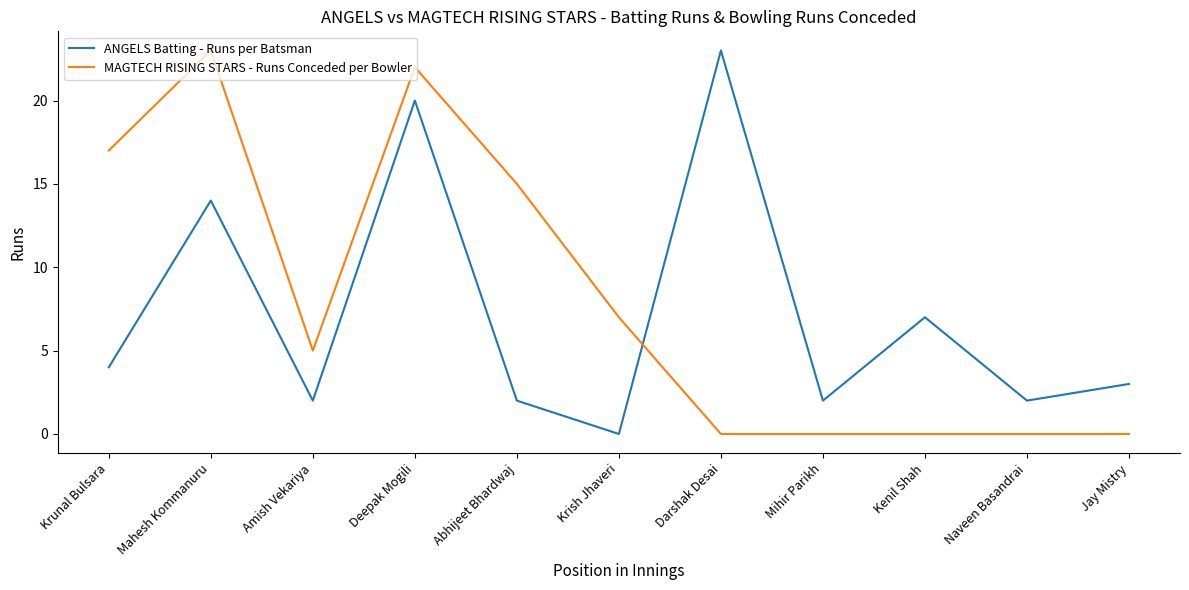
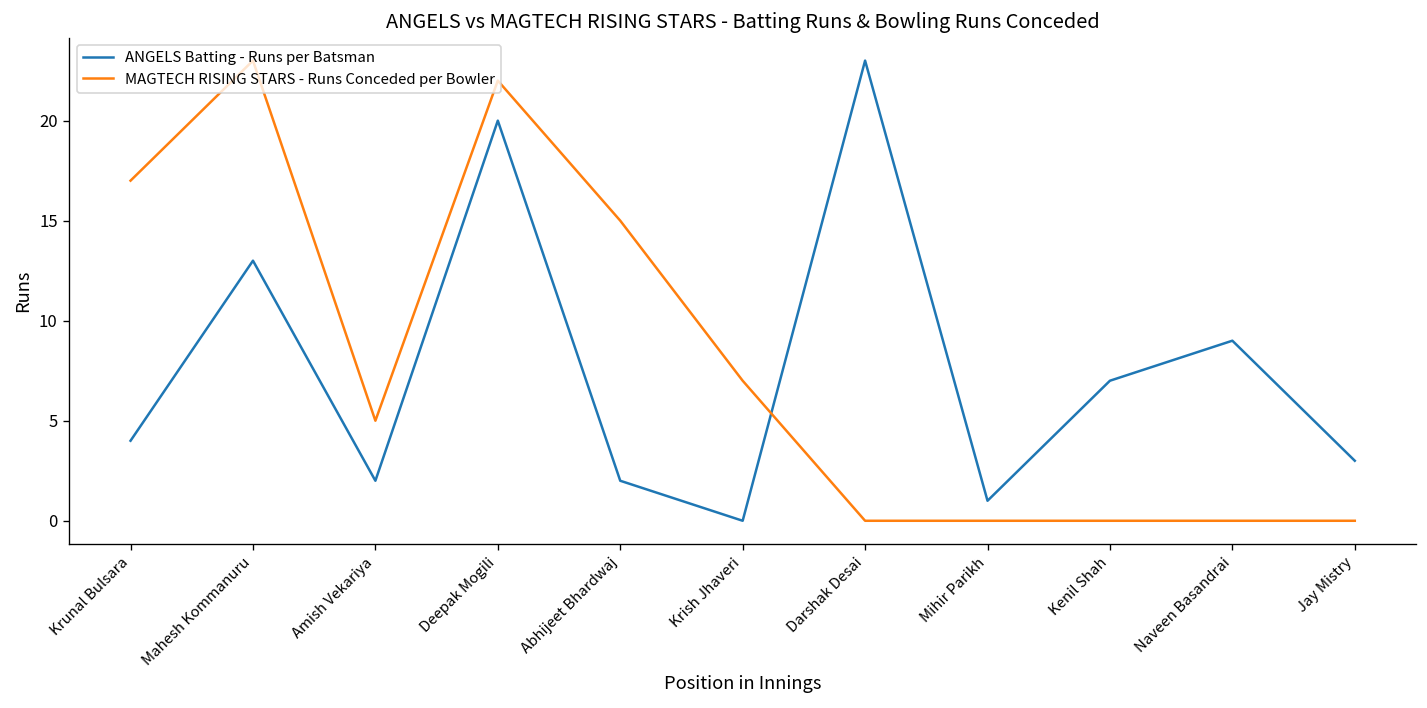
  {
    "ANGELS Batting - Runs per Batsman": {
      "Krunal Bulsara": 4,
-     "Mahesh Kommanuru": 14,
+     "Mahesh Kommanuru": 13,
      "Amish Vekariya": 2,
      "Deepak Mogili": 20,
      "Abhijeet Bhardwaj": 2,
      "Krish Jhaveri": 0,
      "Darshak Desai": 23,
-     "Mihir Parikh": 2,
+     "Mihir Parikh": 1,
      "Kenil Shah": 7,
-     "Naveen Basandrai": 2,
+     "Naveen Basandrai": 9,
      "Jay Mistry": 3
    },
    "MAGTECH RISING STARS - Runs Conceded per Bowler": {
      "Krunal Bulsara": 17,
      "Amish Vekariya": 5,
      "Abhijeet Bhardwaj": 15,
      "Krish Jhaveri": 7,
      "Darshak Desai": 0,
      "Mihir Parikh": 0,
      "Kenil Shah": 0,
      "Naveen Basandrai": 0,
      "Jay Mistry": 0
    }
  }
